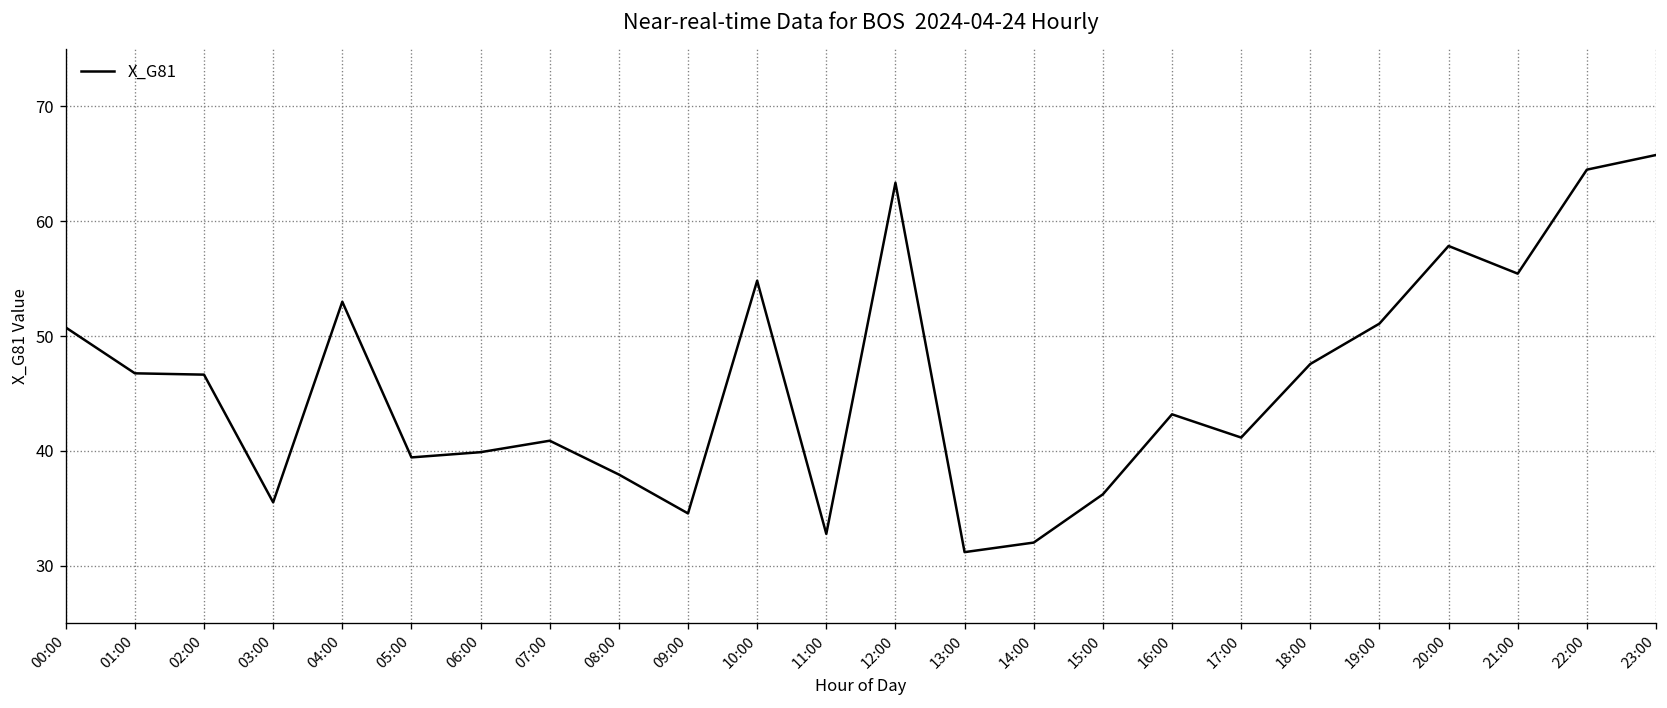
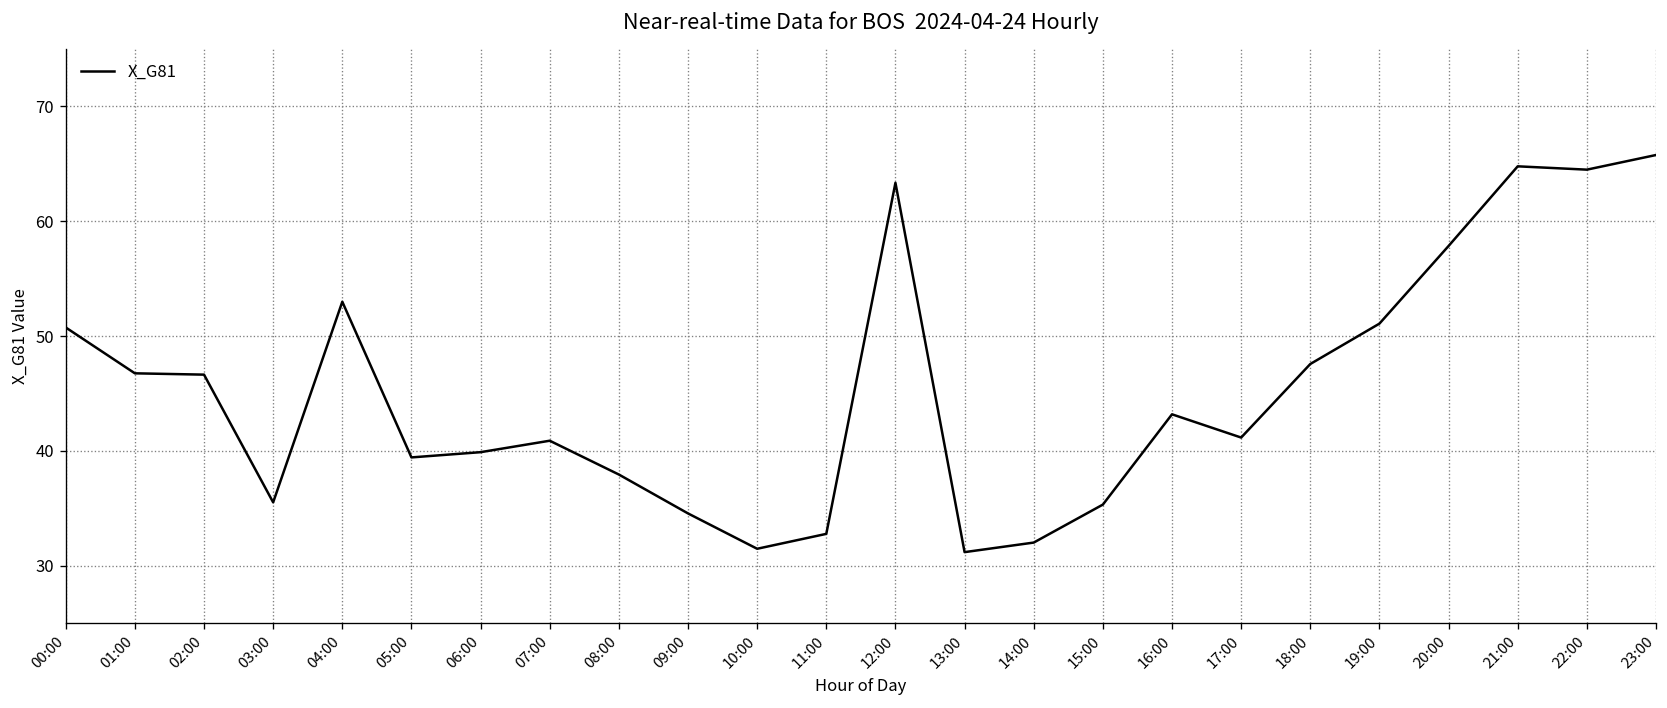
  {
    "00:00": 51,
    "01:00": 47,
    "02:00": 47,
    "03:00": 36,
    "04:00": 53,
    "05:00": 39,
    "06:00": 40,
    "07:00": 41,
    "08:00": 38,
    "09:00": 35,
-   "10:00": 55,
+   "10:00": 31,
    "11:00": 33,
    "12:00": 63,
    "13:00": 31,
    "14:00": 32,
-   "15:00": 36,
+   "15:00": 35,
    "16:00": 43,
    "17:00": 41,
    "18:00": 48,
    "19:00": 51,
    "20:00": 58,
-   "21:00": 55,
+   "21:00": 65,
    "22:00": 64,
    "23:00": 66
  }
